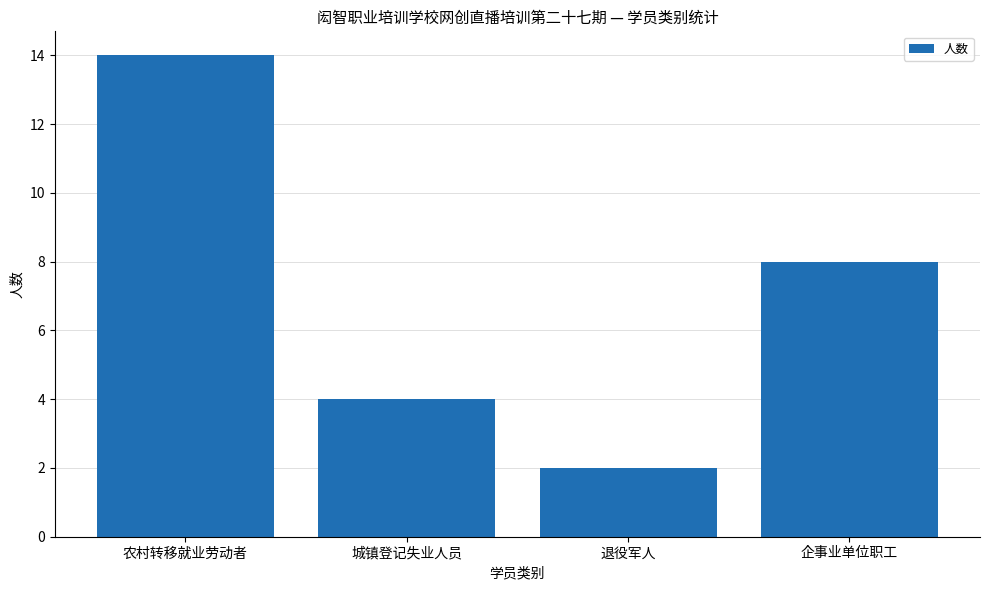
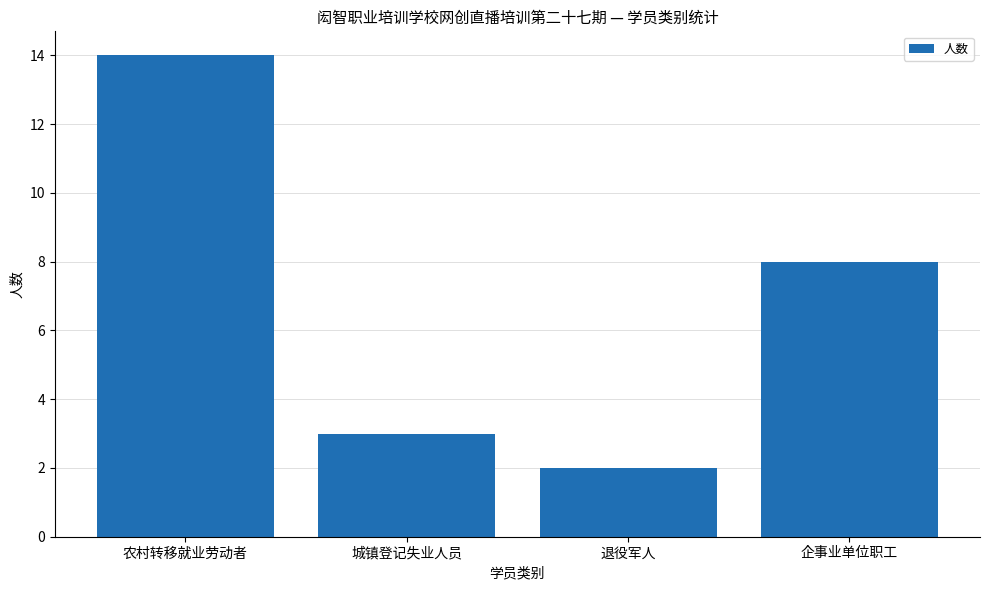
  {
    "农村转移就业劳动者": 14,
-   "城镇登记失业人员": 4,
+   "城镇登记失业人员": 3,
    "退役军人": 2,
    "企事业单位职工": 8
  }
